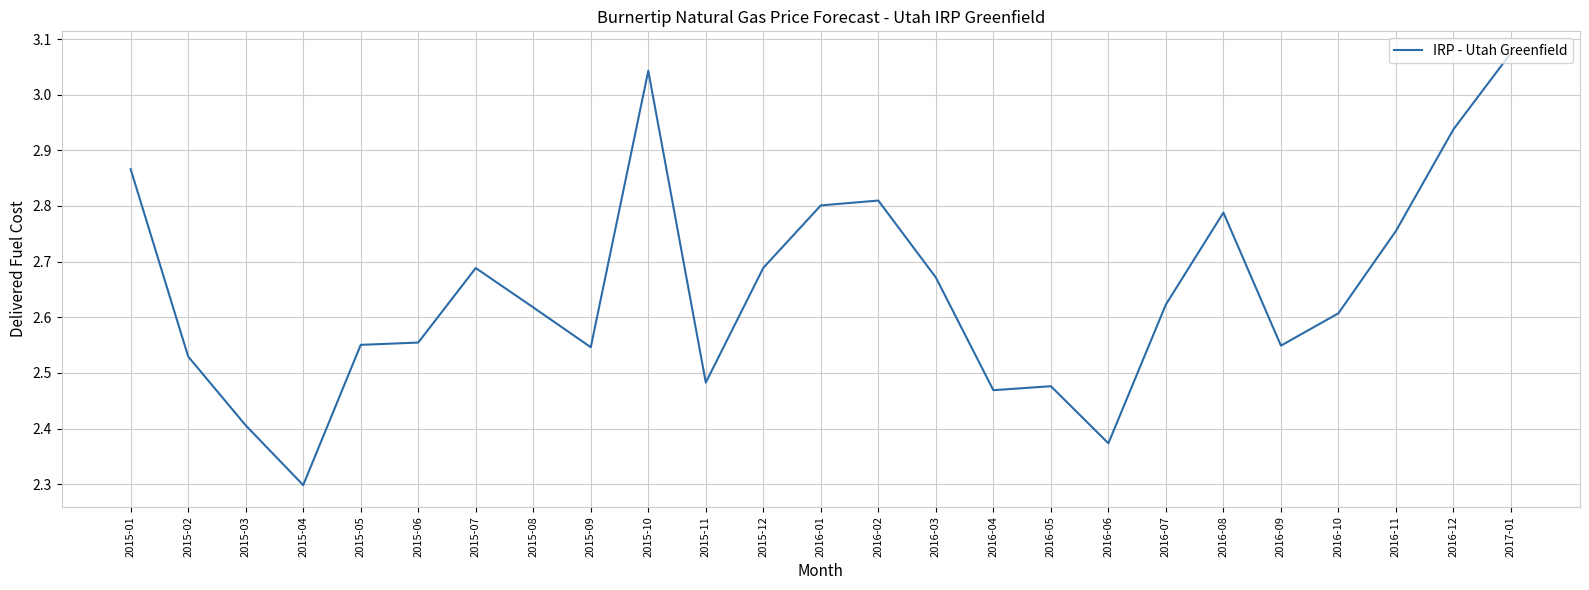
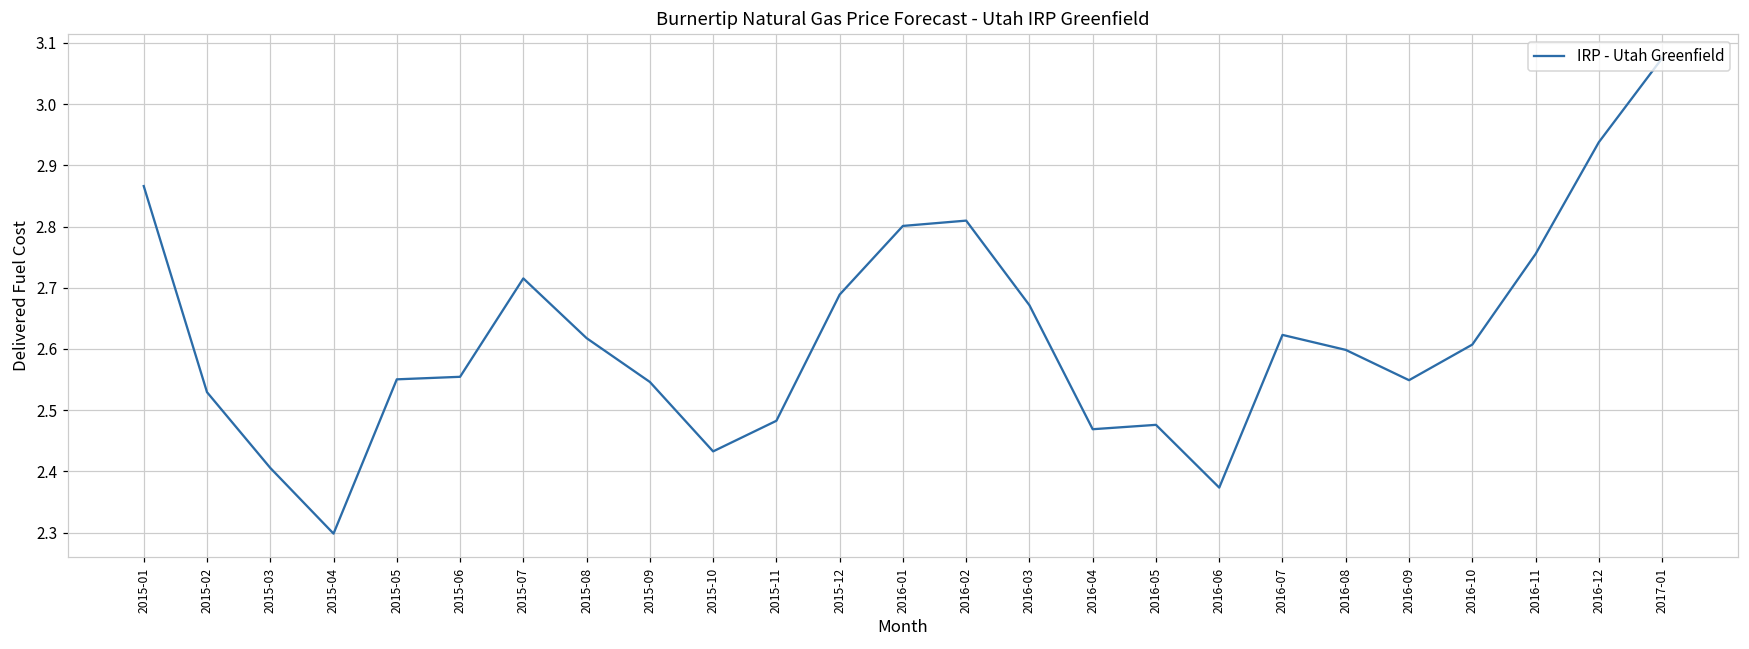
  {
    "2015-01": 2.87,
    "2015-02": 2.53,
    "2015-03": 2.41,
    "2015-04": 2.30,
    "2015-05": 2.55,
    "2015-06": 2.55,
-   "2015-07": 2.69,
+   "2015-07": 2.72,
    "2015-08": 2.62,
    "2015-09": 2.55,
-   "2015-10": 3.04,
+   "2015-10": 2.43,
    "2015-11": 2.48,
    "2015-12": 2.69,
    "2016-01": 2.80,
    "2016-02": 2.81,
    "2016-03": 2.67,
    "2016-04": 2.47,
    "2016-05": 2.48,
    "2016-06": 2.37,
    "2016-07": 2.62,
-   "2016-08": 2.79,
+   "2016-08": 2.60,
    "2016-09": 2.55,
    "2016-10": 2.61,
    "2016-11": 2.76,
    "2016-12": 2.94
  }
